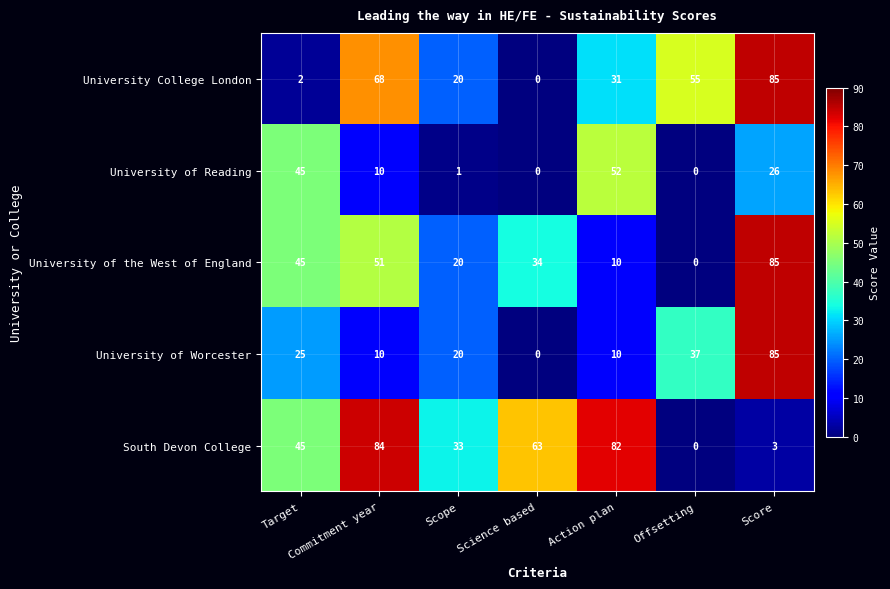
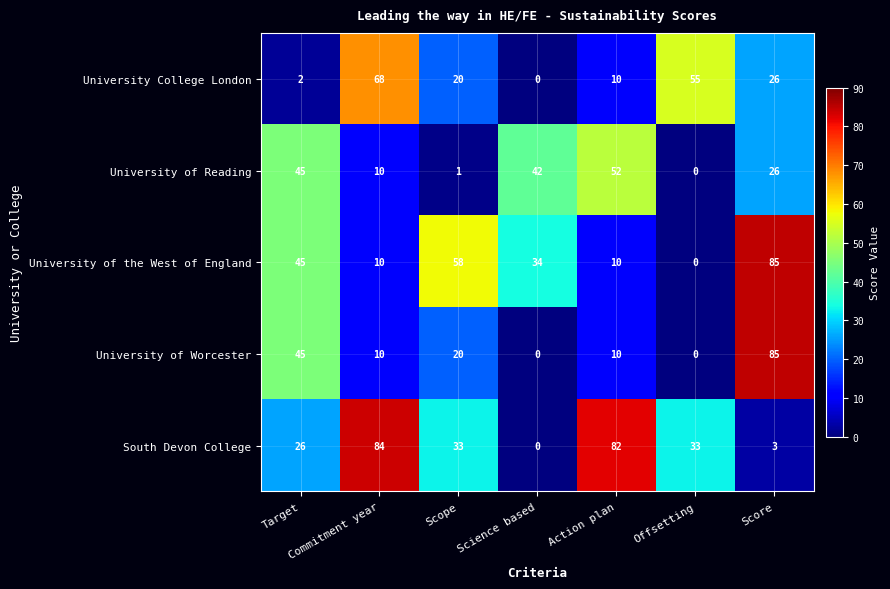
  {
    "University College London": {
      "Target": 2,
      "Commitment year": 68,
      "Scope": 20,
      "Science based": 0,
-     "Action plan": 31,
+     "Action plan": 10,
      "Offsetting": 55,
-     "Score": 85
+     "Score": 26
    },
    "University of Reading": {
      "Target": 45,
      "Commitment year": 10,
      "Scope": 1,
-     "Science based": 0,
+     "Science based": 42,
      "Action plan": 52,
      "Offsetting": 0,
      "Score": 26
    },
    "University of the West of England": {
      "Target": 45,
-     "Commitment year": 51,
-     "Scope": 20,
+     "Commitment year": 10,
+     "Scope": 58,
      "Science based": 34,
      "Action plan": 10,
      "Offsetting": 0,
      "Score": 85
    },
    "University of Worcester": {
-     "Target": 25,
+     "Target": 45,
      "Commitment year": 10,
      "Scope": 20,
      "Science based": 0,
      "Action plan": 10,
-     "Offsetting": 37,
+     "Offsetting": 0,
      "Score": 85
    },
    "South Devon College": {
-     "Target": 45,
+     "Target": 26,
      "Commitment year": 84,
      "Scope": 33,
-     "Science based": 63,
+     "Science based": 0,
      "Action plan": 82,
-     "Offsetting": 0,
+     "Offsetting": 33,
      "Score": 3
    }
  }
